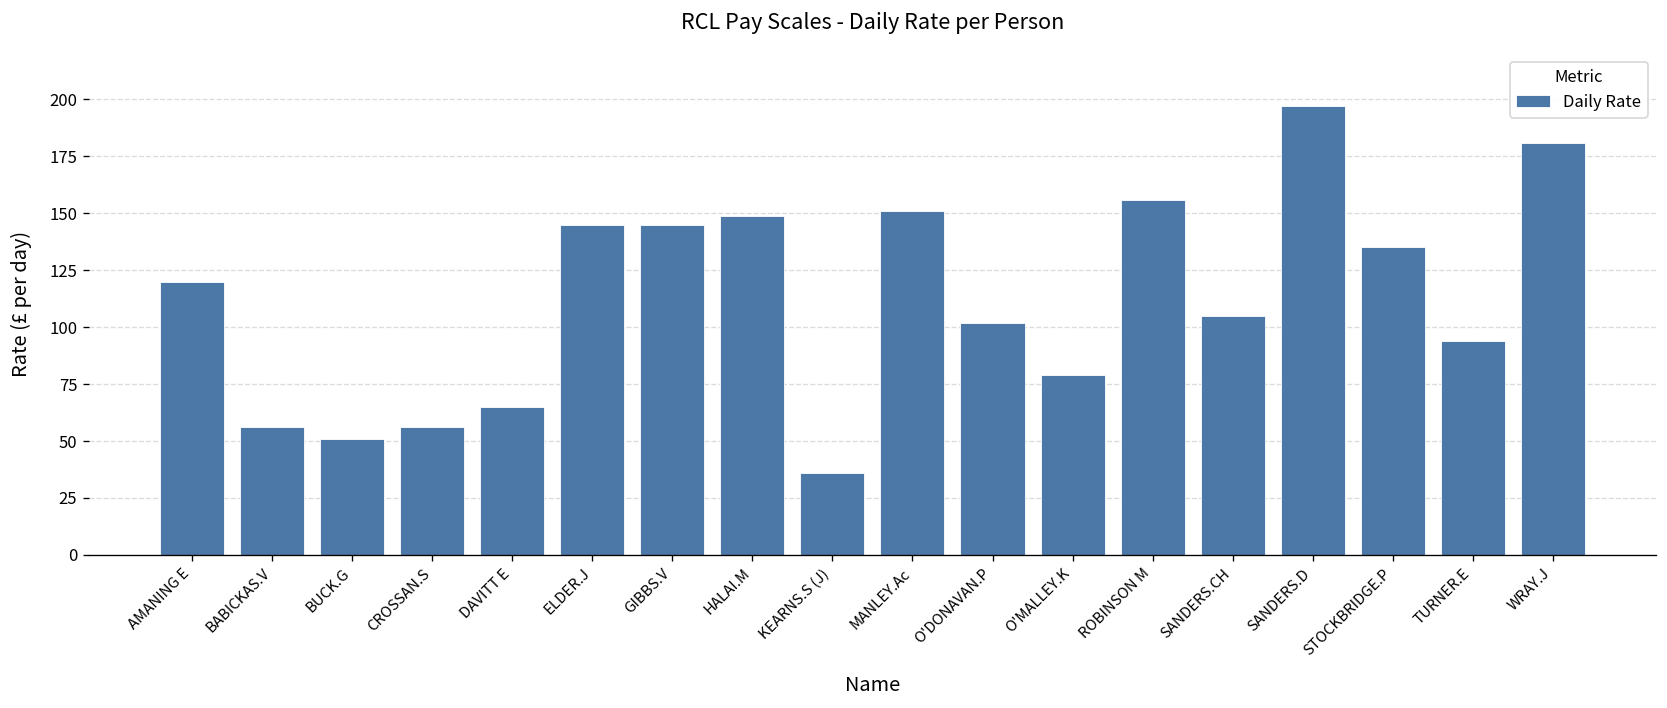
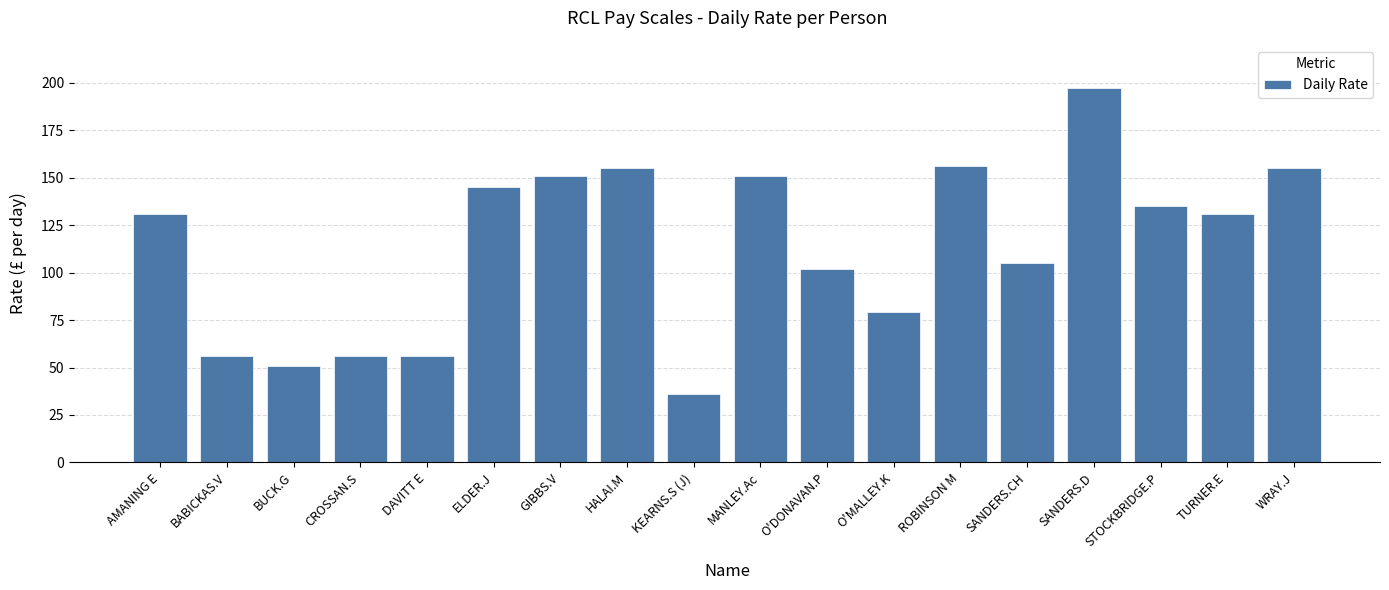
  {
-   "AMANING E": 120,
+   "AMANING E": 131,
    "BABICKAS.V": 56,
    "BUCK.G": 51,
    "CROSSAN.S": 56,
-   "DAVITT E": 65,
+   "DAVITT E": 56,
    "ELDER.J": 145,
-   "GIBBS.V": 145,
-   "HALAI.M": 149,
+   "GIBBS.V": 151,
+   "HALAI.M": 155,
    "KEARNS.S (J)": 36,
    "MANLEY.Ac": 151,
    "O'DONAVAN.P": 102,
    "O'MALLEY.K": 79,
    "ROBINSON M": 156,
    "SANDERS.CH": 105,
    "SANDERS.D": 197,
    "STOCKBRIDGE.P": 135,
-   "TURNER.E": 94,
-   "WRAY.J": 181
+   "TURNER.E": 131,
+   "WRAY.J": 155
  }
